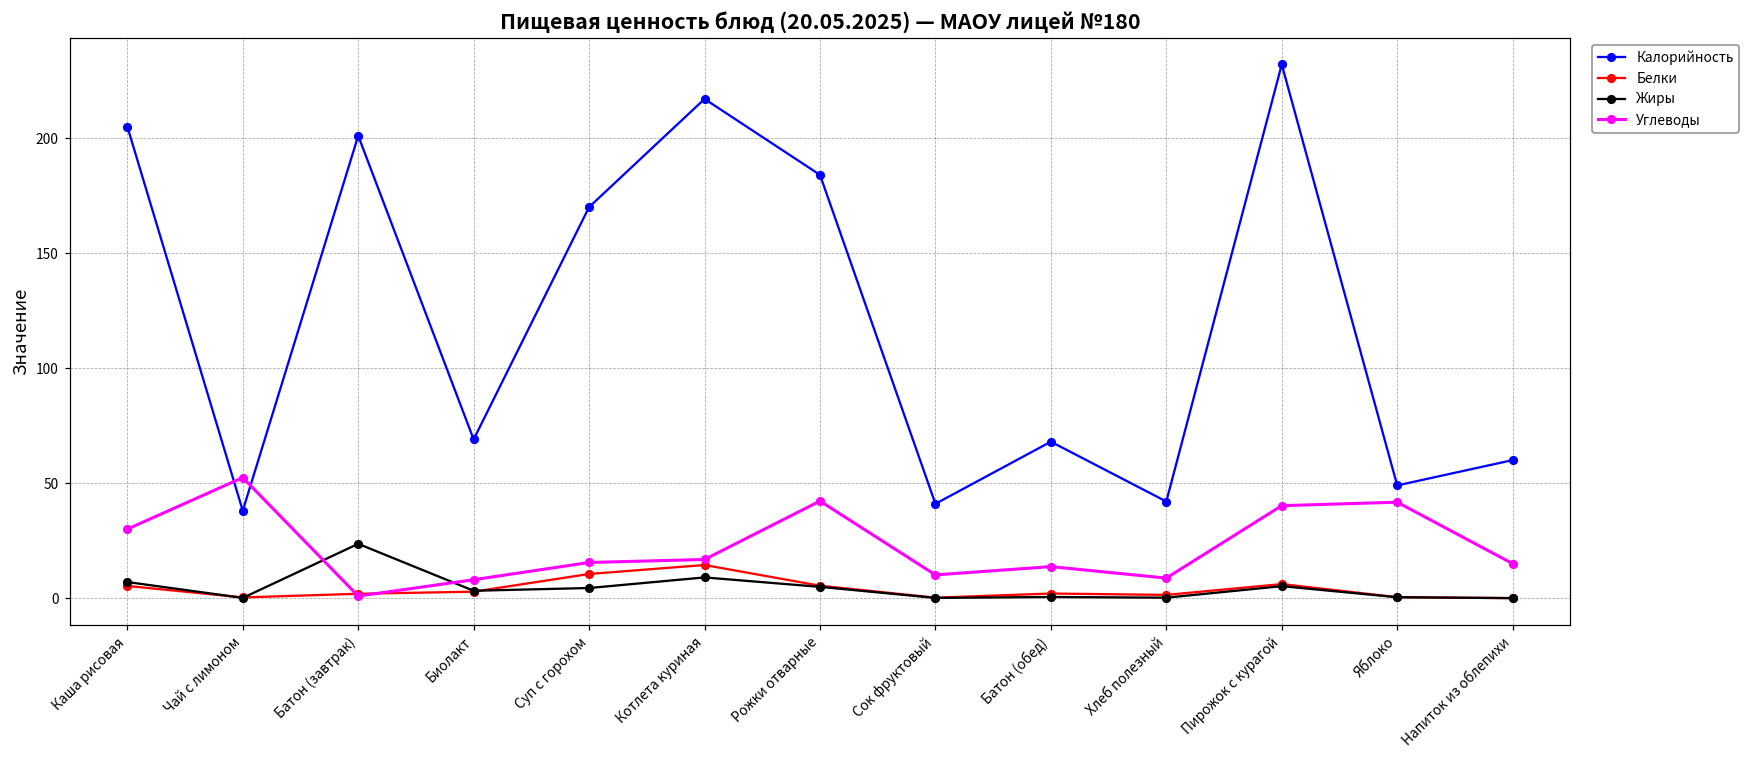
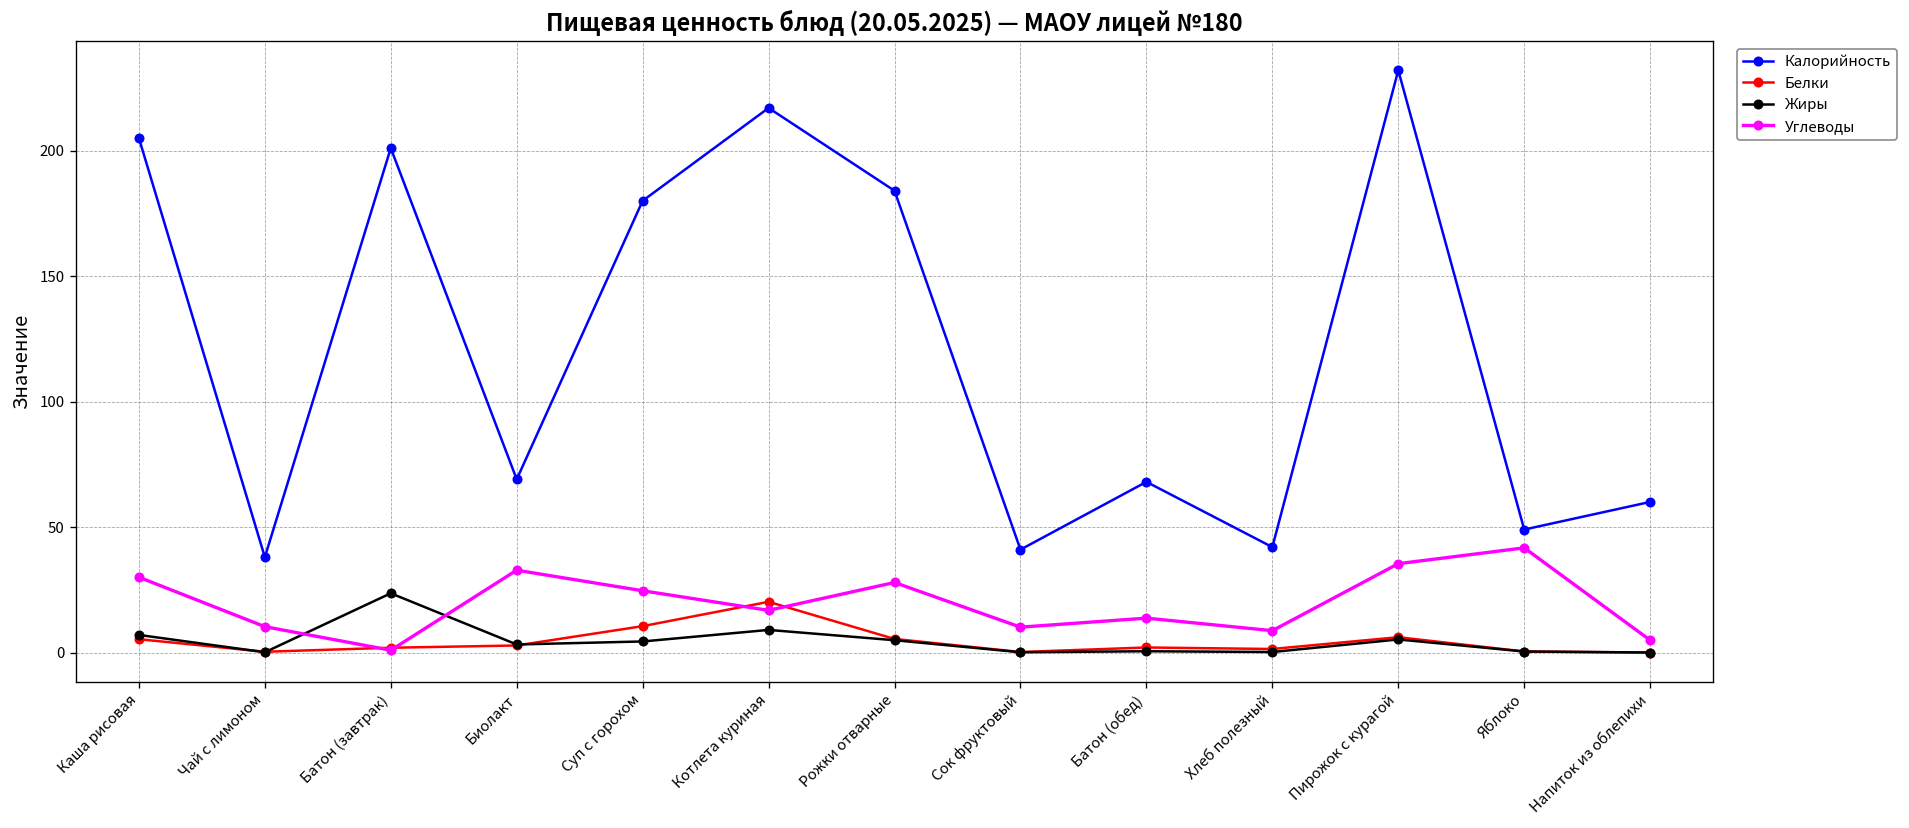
  {
    "Калорийность": {
      "Каша рисовая": 205,
      "Чай с лимоном": 38,
      "Батон (завтрак)": 201,
      "Биолакт": 69,
-     "Суп с горохом": 170,
+     "Суп с горохом": 180,
      "Котлета куриная": 217,
      "Рожки отварные": 184,
      "Сок фруктовый": 41,
      "Батон (обед)": 68,
      "Хлеб полезный": 42,
      "Пирожок с курагой": 232,
      "Яблоко": 49,
      "Напиток из облепихи": 60
    },
    "Белки": {
      "Каша рисовая": 5,
      "Суп с горохом": 11,
-     "Котлета куриная": 14,
+     "Котлета куриная": 20,
      "Батон (обед)": 2
    },
    "Жиры": {
      "Каша рисовая": 7,
      "Батон (завтрак)": 24,
      "Суп с горохом": 4,
      "Котлета куриная": 9,
      "Батон (обед)": 1
    },
    "Углеводы": {
      "Каша рисовая": 30,
-     "Чай с лимоном": 52,
-     "Биолакт": 8,
-     "Суп с горохом": 16,
+     "Чай с лимоном": 10,
+     "Биолакт": 33,
+     "Суп с горохом": 25,
      "Котлета куриная": 17,
-     "Рожки отварные": 42,
+     "Рожки отварные": 28,
      "Сок фруктовый": 10,
      "Батон (обед)": 14,
      "Хлеб полезный": 9,
-     "Пирожок с курагой": 40,
+     "Пирожок с курагой": 35,
      "Яблоко": 42,
-     "Напиток из облепихи": 15
+     "Напиток из облепихи": 5
    }
  }
